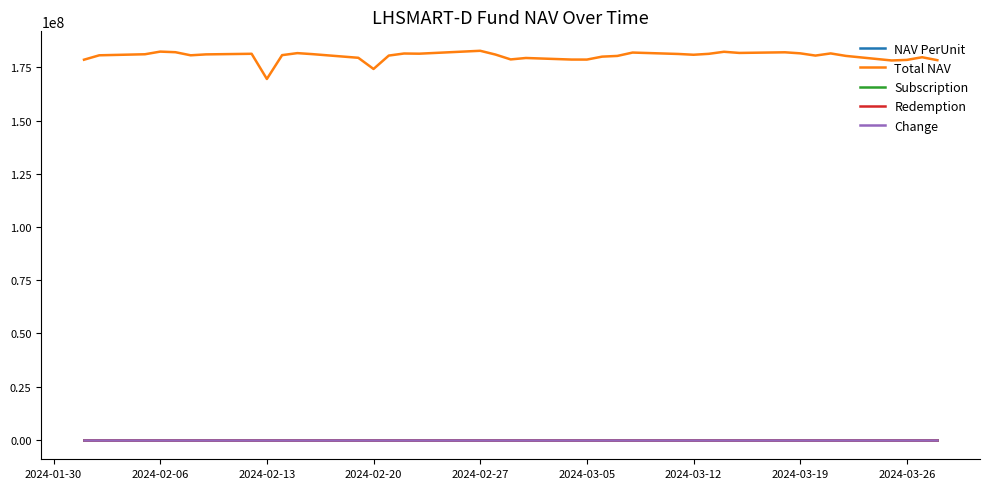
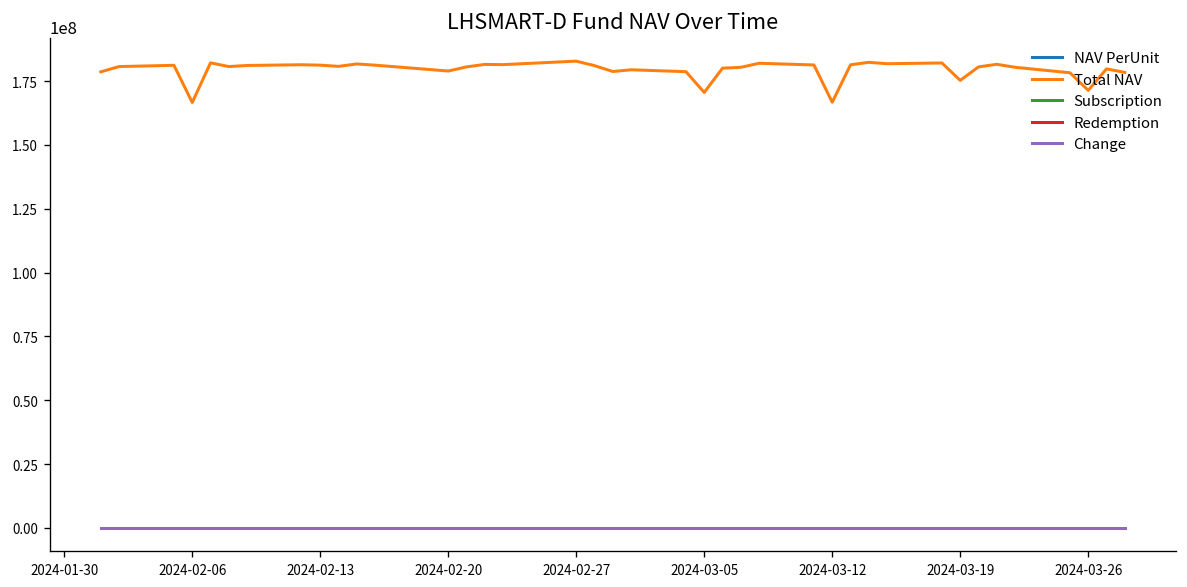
  {
    "Change": {
      "2024-02-06": 0,
      "2024-02-13": 0,
      "2024-02-20": 0,
      "2024-02-27": 0,
      "2024-03-05": 0,
      "2024-03-12": 0,
      "2024-03-19": 0,
      "2024-03-26": 0
    },
    "Total NAV": {
-     "2024-02-06": 182000000,
-     "2024-02-13": 170000000,
-     "2024-02-20": 174000000,
+     "2024-02-06": 167000000,
+     "2024-02-13": 181000000,
+     "2024-02-20": 179000000,
      "2024-02-27": 183000000,
-     "2024-03-05": 179000000,
-     "2024-03-12": 181000000,
-     "2024-03-19": 182000000,
-     "2024-03-26": 178000000
+     "2024-03-05": 171000000,
+     "2024-03-12": 167000000,
+     "2024-03-19": 175000000,
+     "2024-03-26": 171000000
    }
  }
